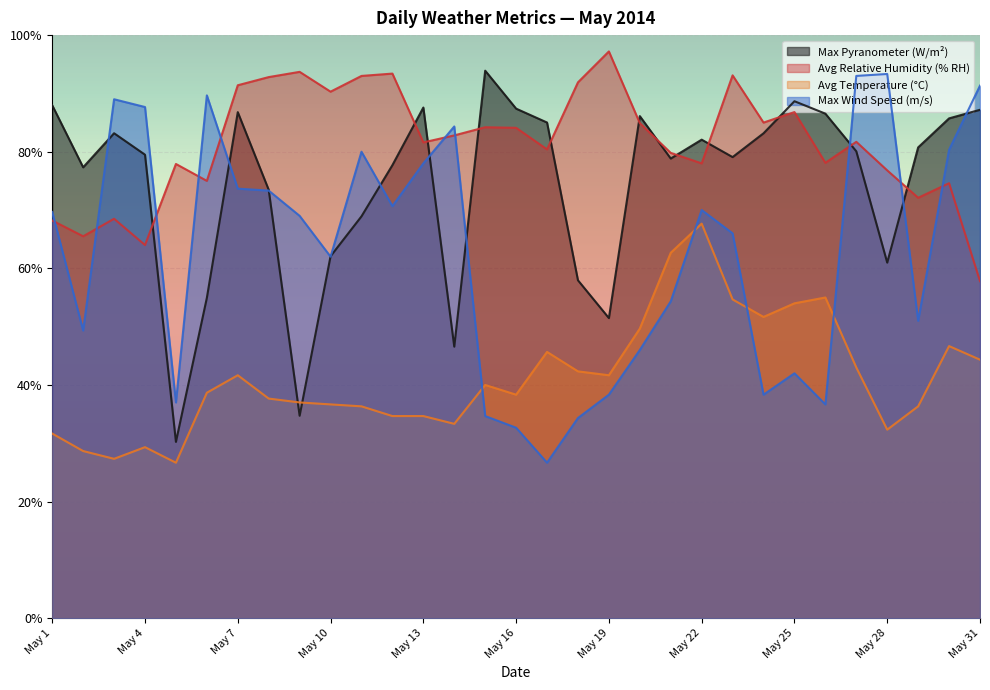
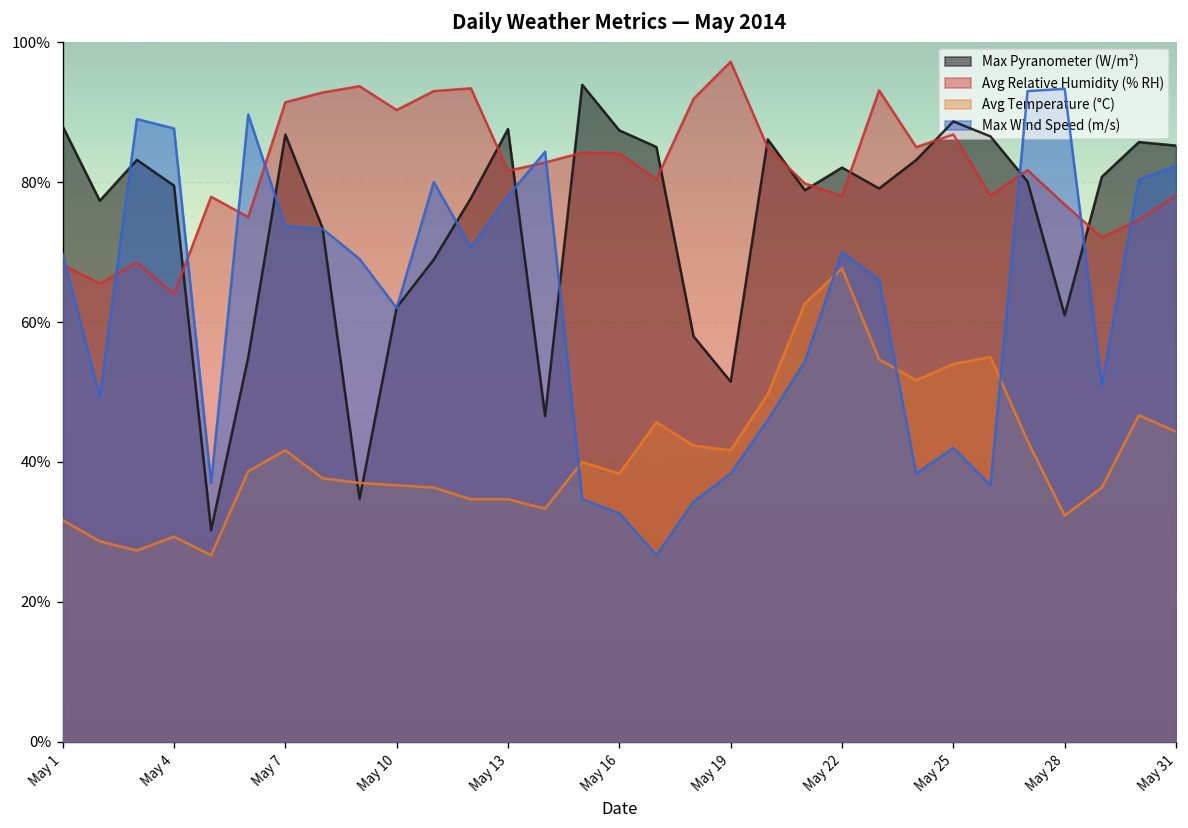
  {
    "Max Pyranometer (W/m²)": {
      "May 1": "88%",
      "May 4": "79%",
      "May 7": "87%",
      "May 13": "88%",
      "May 16": "87%",
      "May 19": "51%",
      "May 22": "82%",
      "May 28": "61%",
-     "May 31": "87%"
+     "May 31": "85%"
    },
    "Avg Relative Humidity (% RH)": {
      "May 1": "68%",
      "May 4": "64%",
      "May 7": "91%",
      "May 10": "90%",
      "May 13": "82%",
      "May 16": "84%",
      "May 19": "97%",
      "May 22": "78%",
      "May 25": "87%",
      "May 28": "77%",
-     "May 31": "58%"
+     "May 31": "78%"
    },
    "Avg Temperature (°C)": {
      "May 1": "32%",
      "May 4": "29%",
      "May 7": "42%",
      "May 10": "37%",
      "May 13": "35%",
      "May 16": "38%",
      "May 19": "42%",
      "May 22": "68%",
      "May 25": "54%",
      "May 28": "32%",
      "May 31": "44%"
    },
    "Max Wind Speed (m/s)": {
      "May 1": "70%",
      "May 4": "88%",
      "May 7": "74%",
      "May 13": "78%",
      "May 16": "33%",
      "May 19": "38%",
      "May 22": "70%",
      "May 25": "42%",
-     "May 31": "91%"
+     "May 31": "82%"
    }
  }
